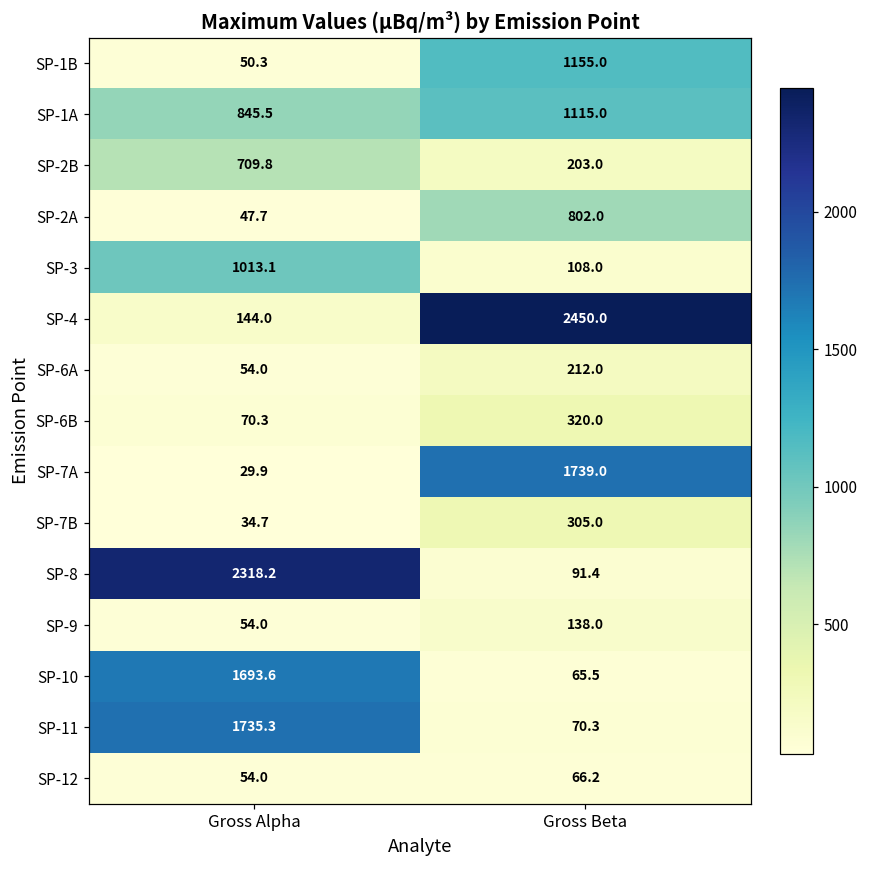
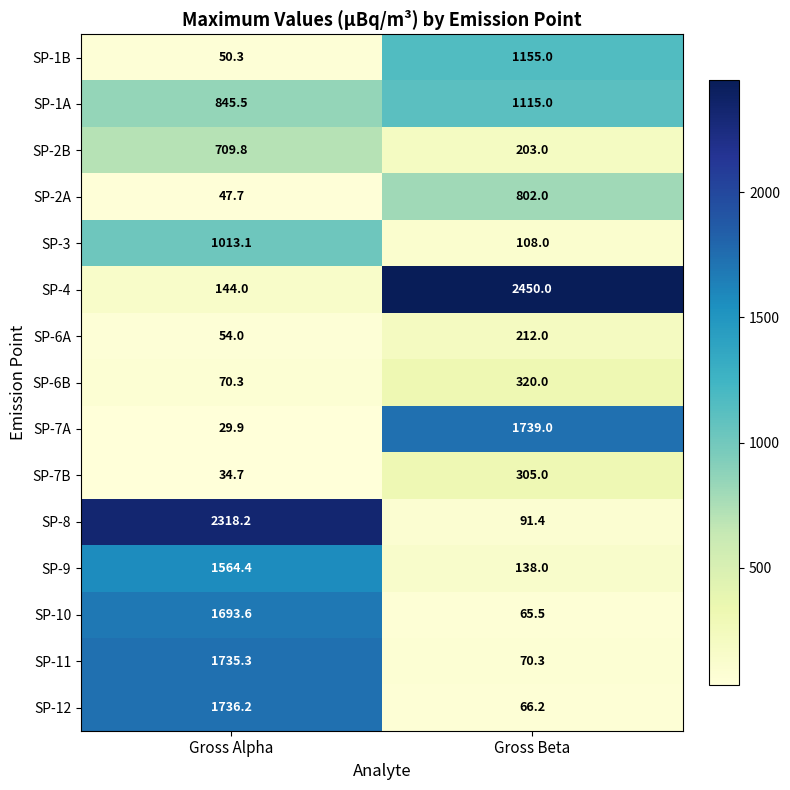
  {
    "SP-1B": {
      "Gross Alpha": 50.3,
      "Gross Beta": 1155.0
    },
    "SP-1A": {
      "Gross Alpha": 845.5,
      "Gross Beta": 1115.0
    },
    "SP-2B": {
      "Gross Alpha": 709.8,
      "Gross Beta": 203.0
    },
    "SP-2A": {
      "Gross Alpha": 47.7,
      "Gross Beta": 802.0
    },
    "SP-3": {
      "Gross Alpha": 1013.1,
      "Gross Beta": 108.0
    },
    "SP-4": {
      "Gross Alpha": 144.0,
      "Gross Beta": 2450.0
    },
    "SP-6A": {
      "Gross Alpha": 54.0,
      "Gross Beta": 212.0
    },
    "SP-6B": {
      "Gross Alpha": 70.3,
      "Gross Beta": 320.0
    },
    "SP-7A": {
      "Gross Alpha": 29.9,
      "Gross Beta": 1739.0
    },
    "SP-7B": {
      "Gross Alpha": 34.7,
      "Gross Beta": 305.0
    },
    "SP-8": {
      "Gross Alpha": 2318.2,
      "Gross Beta": 91.4
    },
    "SP-9": {
-     "Gross Alpha": 54.0,
+     "Gross Alpha": 1564.4,
      "Gross Beta": 138.0
    },
    "SP-10": {
      "Gross Alpha": 1693.6,
      "Gross Beta": 65.5
    },
    "SP-11": {
      "Gross Alpha": 1735.3,
      "Gross Beta": 70.3
    },
    "SP-12": {
-     "Gross Alpha": 54.0,
+     "Gross Alpha": 1736.2,
      "Gross Beta": 66.2
    }
  }
